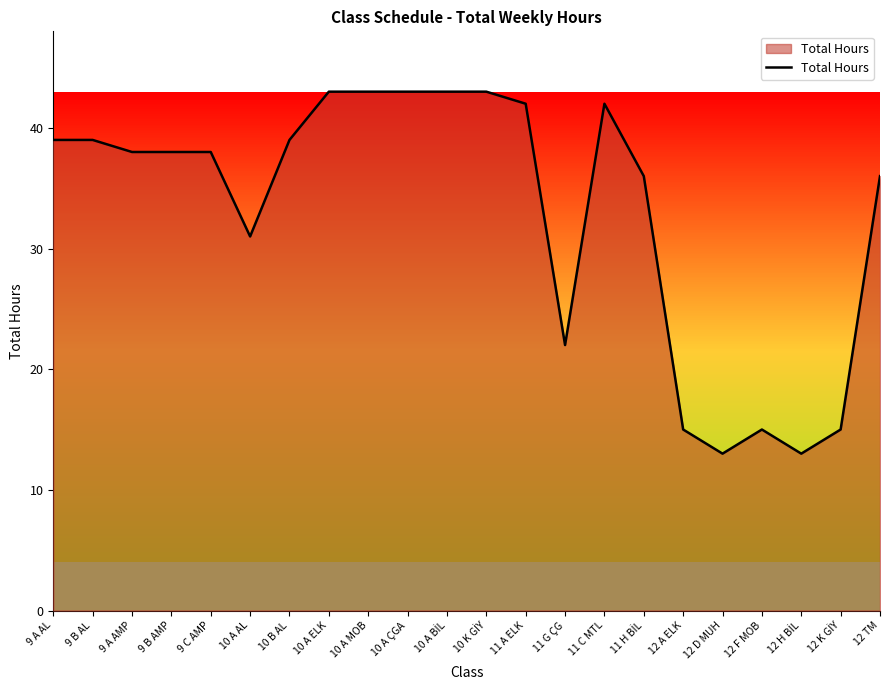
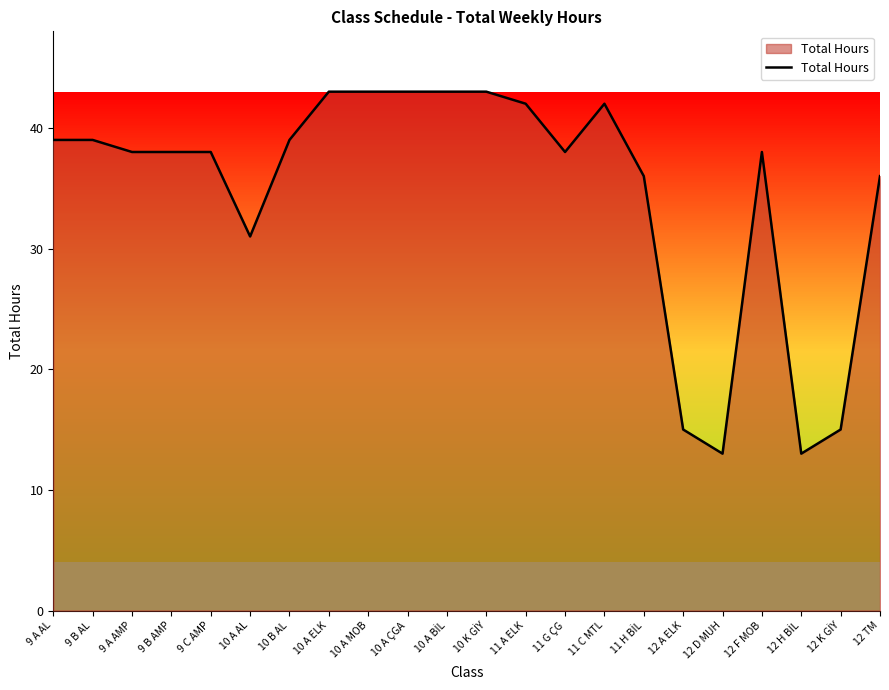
  {
    "9 A AL": 39,
    "9 B AL": 39,
    "9 A AMP": 38,
    "9 B AMP": 38,
    "9 C AMP": 38,
    "10 A AL": 31,
    "10 B AL": 39,
    "10 A ELK": 43,
    "10 A MOB": 43,
    "10 A ÇGA": 43,
    "10 A BİL": 43,
    "10 K GİY": 43,
    "11 A ELK": 42,
-   "11 G ÇG": 22,
+   "11 G ÇG": 38,
    "11 C MTL": 42,
    "11 H BİL": 36,
    "12 A ELK": 15,
    "12 D MUH": 13,
-   "12 F MOB": 15,
+   "12 F MOB": 38,
    "12 H BİL": 13,
    "12 K GİY": 15,
    "12 TM": 36
  }
